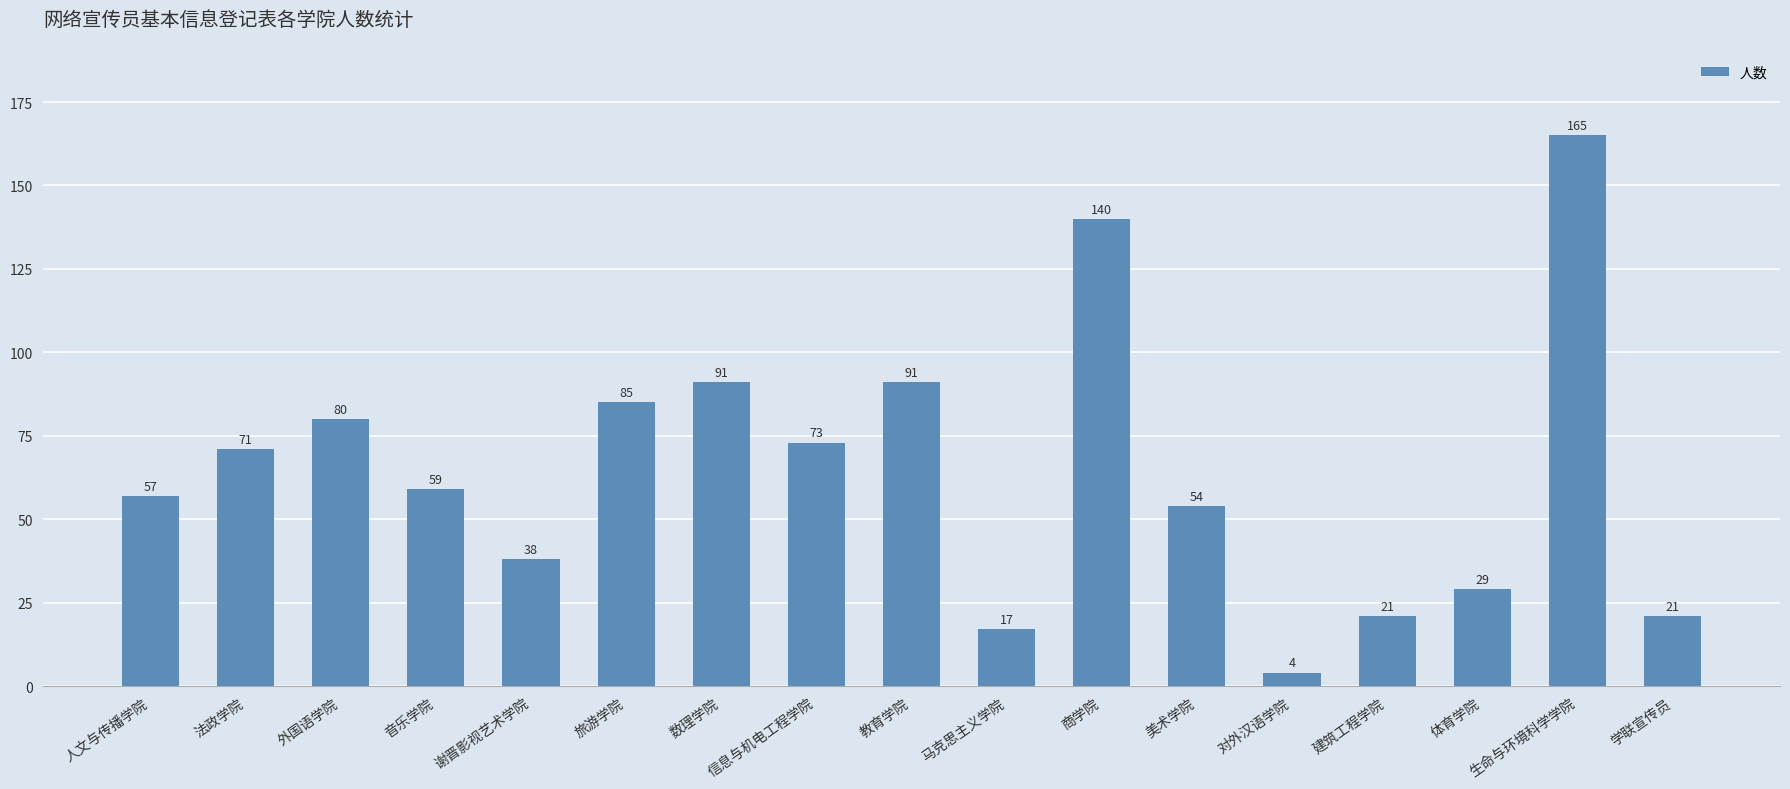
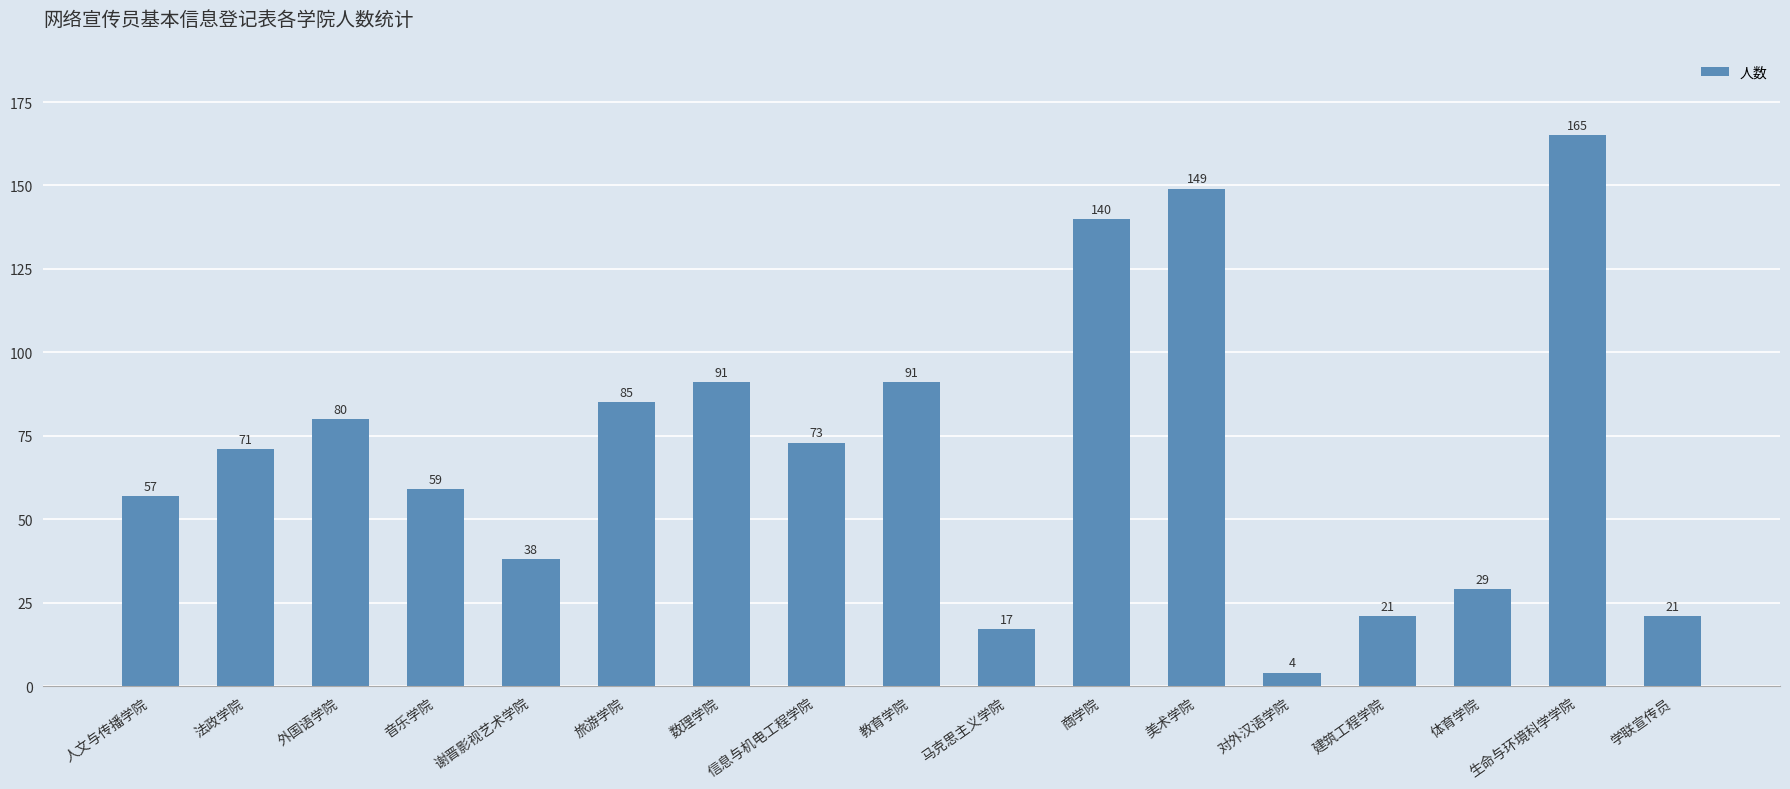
  {
    "人文与传播学院": 57,
    "法政学院": 71,
    "外国语学院": 80,
    "音乐学院": 59,
    "谢晋影视艺术学院": 38,
    "旅游学院": 85,
    "数理学院": 91,
    "信息与机电工程学院": 73,
    "教育学院": 91,
    "马克思主义学院": 17,
    "商学院": 140,
-   "美术学院": 54,
+   "美术学院": 149,
    "对外汉语学院": 4,
    "建筑工程学院": 21,
    "体育学院": 29,
    "生命与环境科学学院": 165,
    "学联宣传员": 21
  }
